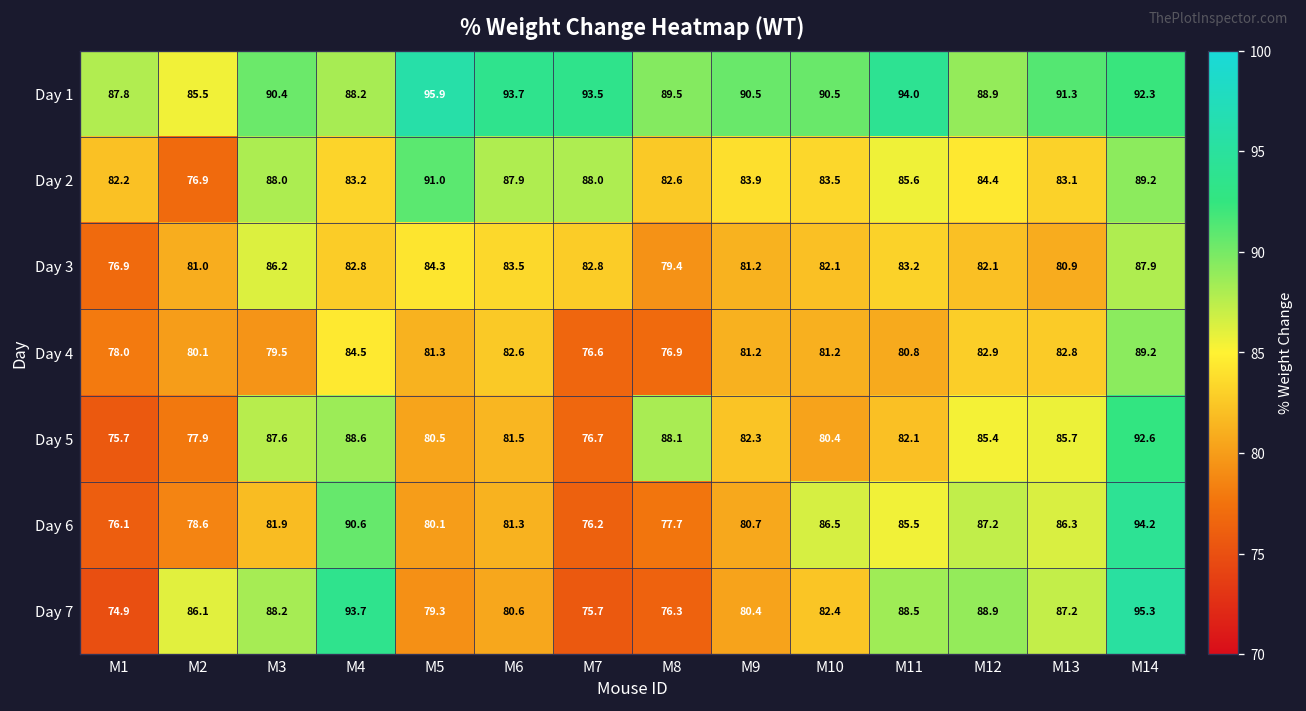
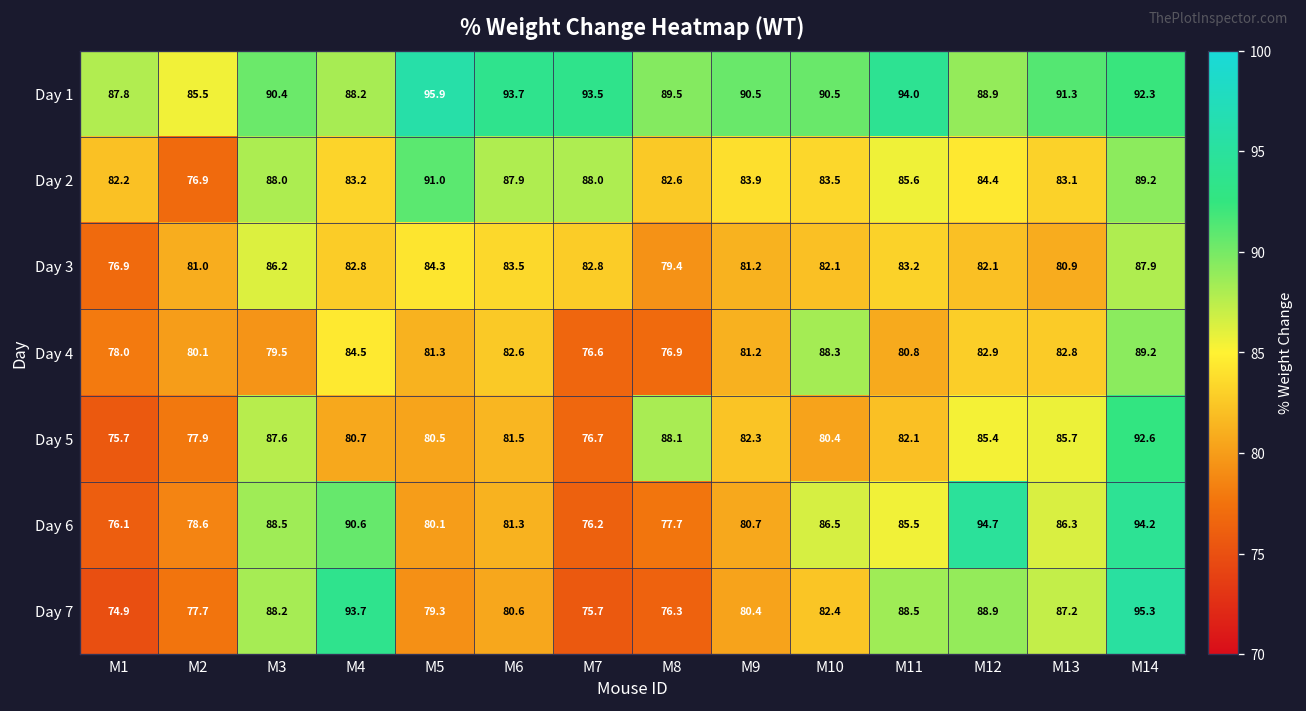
  {
    "Day 1": {
      "M1": 87.8,
      "M2": 85.5,
      "M3": 90.4,
      "M4": 88.2,
      "M5": 95.9,
      "M6": 93.7,
      "M7": 93.5,
      "M8": 89.5,
      "M9": 90.5,
      "M10": 90.5,
      "M11": 94.0,
      "M12": 88.9,
      "M13": 91.3,
      "M14": 92.3
    },
    "Day 2": {
      "M1": 82.2,
      "M2": 76.9,
      "M3": 88.0,
      "M4": 83.2,
      "M5": 91.0,
      "M6": 87.9,
      "M7": 88.0,
      "M8": 82.6,
      "M9": 83.9,
      "M10": 83.5,
      "M11": 85.6,
      "M12": 84.4,
      "M13": 83.1,
      "M14": 89.2
    },
    "Day 3": {
      "M1": 76.9,
      "M2": 81.0,
      "M3": 86.2,
      "M4": 82.8,
      "M5": 84.3,
      "M6": 83.5,
      "M7": 82.8,
      "M8": 79.4,
      "M9": 81.2,
      "M10": 82.1,
      "M11": 83.2,
      "M12": 82.1,
      "M13": 80.9,
      "M14": 87.9
    },
    "Day 4": {
      "M1": 78.0,
      "M2": 80.1,
      "M3": 79.5,
      "M4": 84.5,
      "M5": 81.3,
      "M6": 82.6,
      "M7": 76.6,
      "M8": 76.9,
      "M9": 81.2,
-     "M10": 81.2,
+     "M10": 88.3,
      "M11": 80.8,
      "M12": 82.9,
      "M13": 82.8,
      "M14": 89.2
    },
    "Day 5": {
      "M1": 75.7,
      "M2": 77.9,
      "M3": 87.6,
-     "M4": 88.6,
+     "M4": 80.7,
      "M5": 80.5,
      "M6": 81.5,
      "M7": 76.7,
      "M8": 88.1,
      "M9": 82.3,
      "M10": 80.4,
      "M11": 82.1,
      "M12": 85.4,
      "M13": 85.7,
      "M14": 92.6
    },
    "Day 6": {
      "M1": 76.1,
      "M2": 78.6,
-     "M3": 81.9,
+     "M3": 88.5,
      "M4": 90.6,
      "M5": 80.1,
      "M6": 81.3,
      "M7": 76.2,
      "M8": 77.7,
      "M9": 80.7,
      "M10": 86.5,
      "M11": 85.5,
-     "M12": 87.2,
+     "M12": 94.7,
      "M13": 86.3,
      "M14": 94.2
    },
    "Day 7": {
      "M1": 74.9,
-     "M2": 86.1,
+     "M2": 77.7,
      "M3": 88.2,
      "M4": 93.7,
      "M5": 79.3,
      "M6": 80.6,
      "M7": 75.7,
      "M8": 76.3,
      "M9": 80.4,
      "M10": 82.4,
      "M11": 88.5,
      "M12": 88.9,
      "M13": 87.2,
      "M14": 95.3
    }
  }
